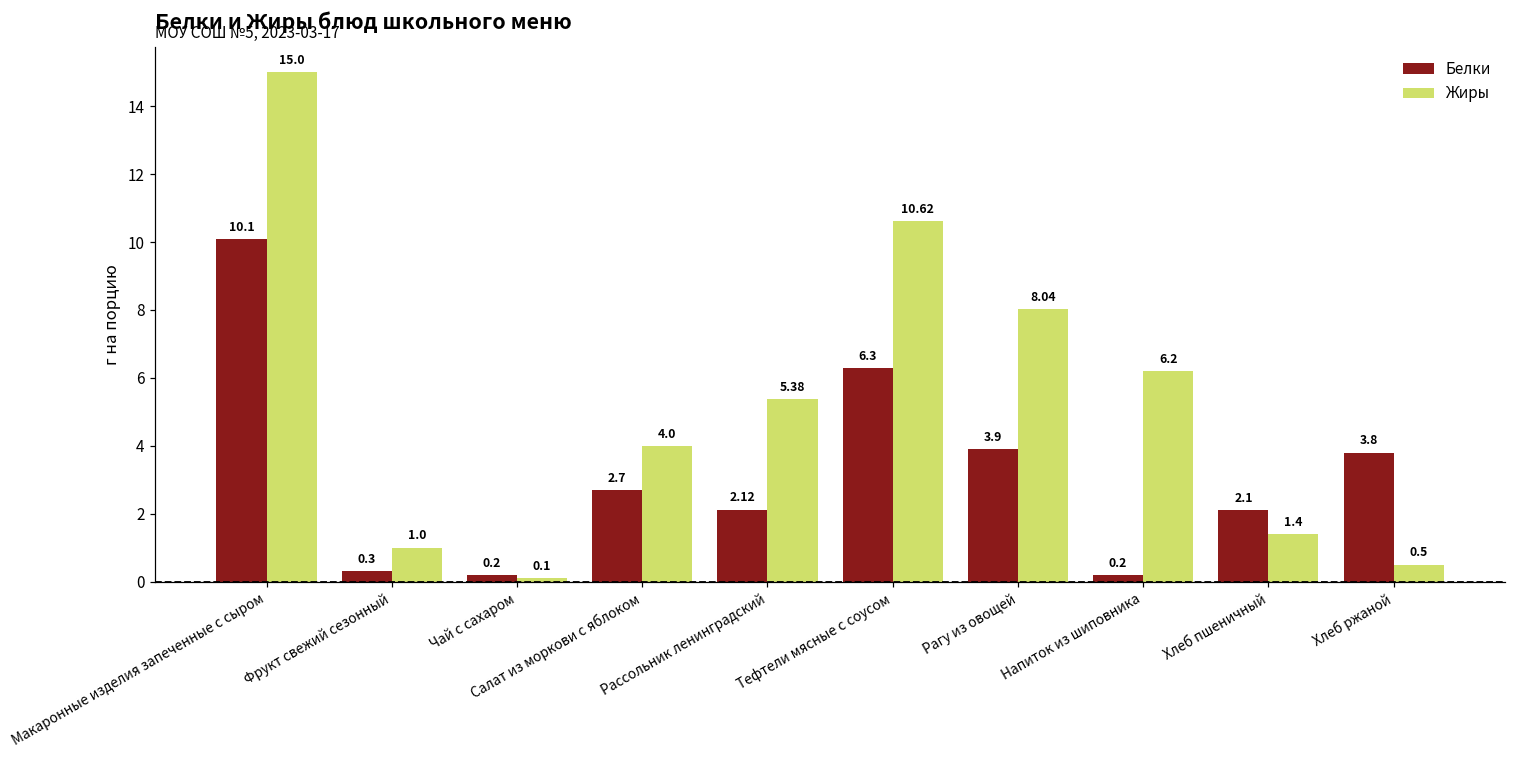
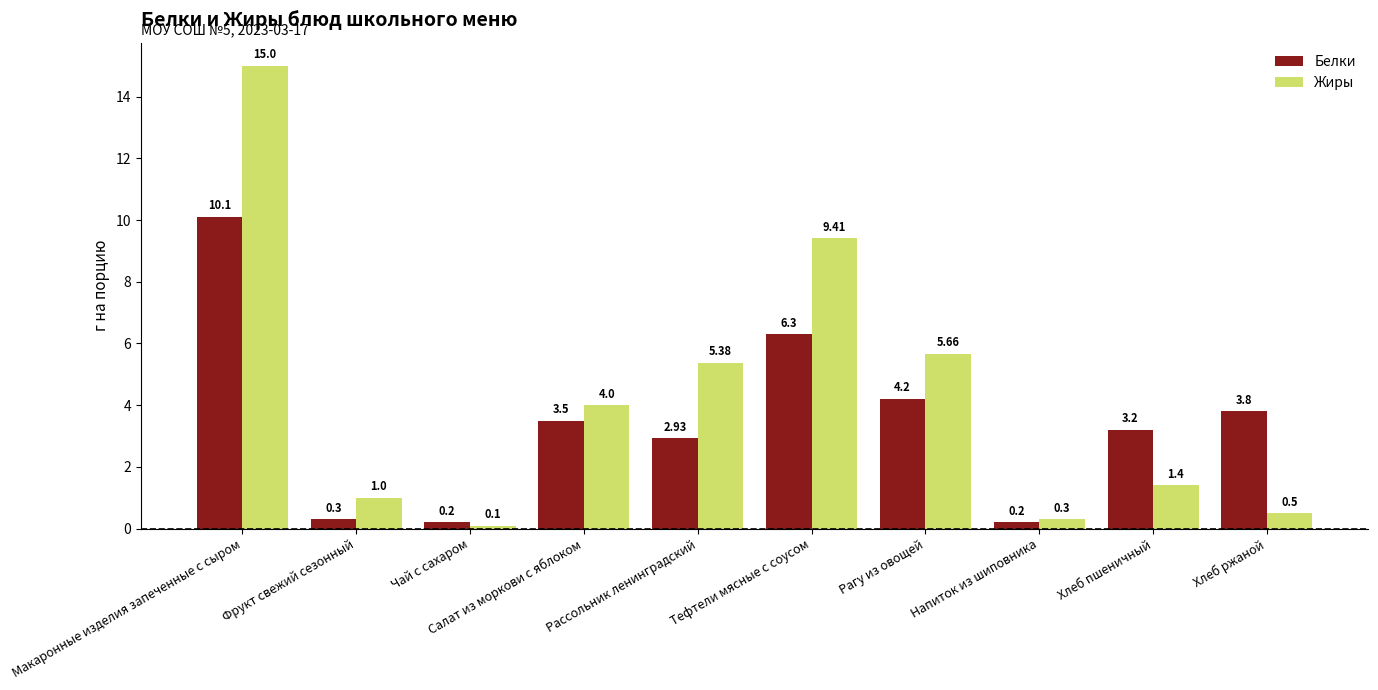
  {
    "Белки": {
      "Макаронные изделия запеченные с сыром": 10.1,
      "Фрукт свежий сезонный": 0.3,
      "Чай с сахаром": 0.2,
-     "Салат из моркови с яблоком": 2.7,
-     "Рассольник ленинградский": 2.12,
+     "Салат из моркови с яблоком": 3.5,
+     "Рассольник ленинградский": 2.93,
      "Тефтели мясные с соусом": 6.3,
-     "Рагу из овощей": 3.9,
+     "Рагу из овощей": 4.2,
      "Напиток из шиповника": 0.2,
-     "Хлеб пшеничный": 2.1,
+     "Хлеб пшеничный": 3.2,
      "Хлеб ржаной": 3.8
    },
    "Жиры": {
      "Макаронные изделия запеченные с сыром": 15.0,
      "Фрукт свежий сезонный": 1.0,
      "Чай с сахаром": 0.1,
      "Салат из моркови с яблоком": 4.0,
      "Рассольник ленинградский": 5.38,
-     "Тефтели мясные с соусом": 10.62,
-     "Рагу из овощей": 8.04,
-     "Напиток из шиповника": 6.2,
+     "Тефтели мясные с соусом": 9.41,
+     "Рагу из овощей": 5.66,
+     "Напиток из шиповника": 0.3,
      "Хлеб пшеничный": 1.4,
      "Хлеб ржаной": 0.5
    }
  }
